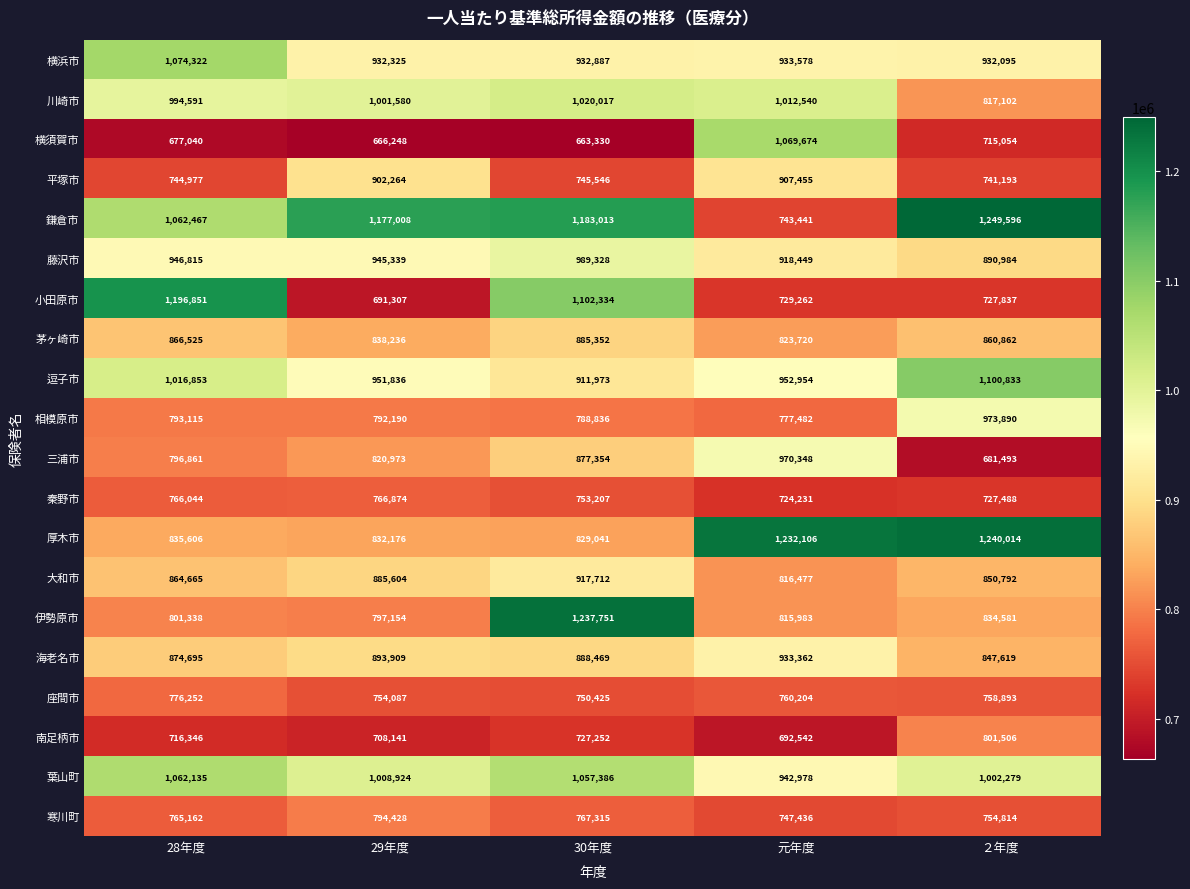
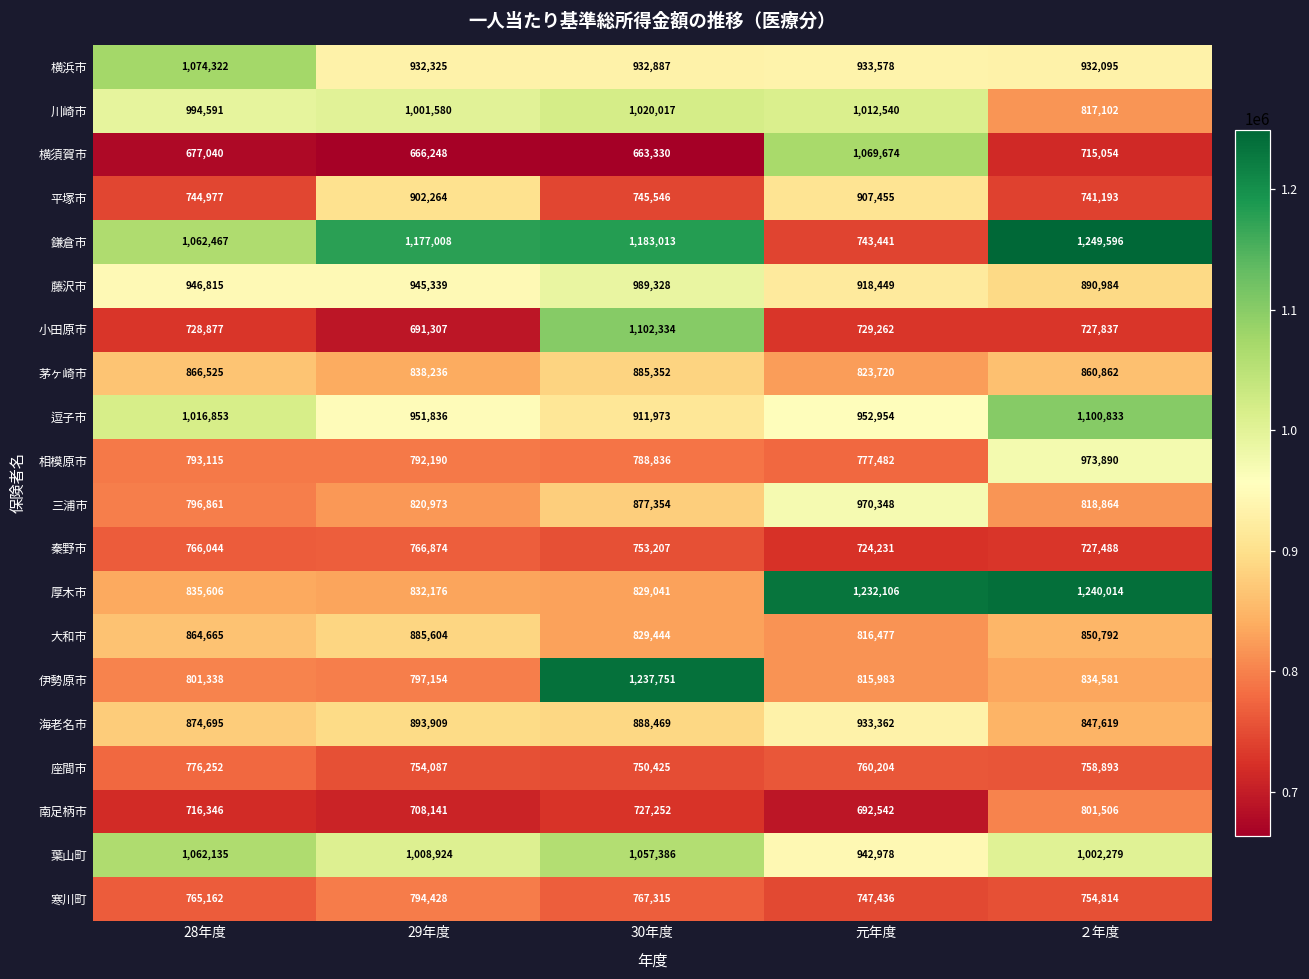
  {
    "横浜市": {
      "28年度": "1,074,322",
      "29年度": "932,325",
      "30年度": "932,887",
      "元年度": "933,578",
      "２年度": "932,095"
    },
    "川崎市": {
      "28年度": "994,591",
      "29年度": "1,001,580",
      "30年度": "1,020,017",
      "元年度": "1,012,540",
      "２年度": "817,102"
    },
    "横須賀市": {
      "28年度": "677,040",
      "29年度": "666,248",
      "30年度": "663,330",
      "元年度": "1,069,674",
      "２年度": "715,054"
    },
    "平塚市": {
      "28年度": "744,977",
      "29年度": "902,264",
      "30年度": "745,546",
      "元年度": "907,455",
      "２年度": "741,193"
    },
    "鎌倉市": {
      "28年度": "1,062,467",
      "29年度": "1,177,008",
      "30年度": "1,183,013",
      "元年度": "743,441",
      "２年度": "1,249,596"
    },
    "藤沢市": {
      "28年度": "946,815",
      "29年度": "945,339",
      "30年度": "989,328",
      "元年度": "918,449",
      "２年度": "890,984"
    },
    "小田原市": {
-     "28年度": "1,196,851",
+     "28年度": "728,877",
      "29年度": "691,307",
      "30年度": "1,102,334",
      "元年度": "729,262",
      "２年度": "727,837"
    },
    "茅ヶ崎市": {
      "28年度": "866,525",
      "29年度": "838,236",
      "30年度": "885,352",
      "元年度": "823,720",
      "２年度": "860,862"
    },
    "逗子市": {
      "28年度": "1,016,853",
      "29年度": "951,836",
      "30年度": "911,973",
      "元年度": "952,954",
      "２年度": "1,100,833"
    },
    "相模原市": {
      "28年度": "793,115",
      "29年度": "792,190",
      "30年度": "788,836",
      "元年度": "777,482",
      "２年度": "973,890"
    },
    "三浦市": {
      "28年度": "796,861",
      "29年度": "820,973",
      "30年度": "877,354",
      "元年度": "970,348",
-     "２年度": "681,493"
+     "２年度": "818,864"
    },
    "秦野市": {
      "28年度": "766,044",
      "29年度": "766,874",
      "30年度": "753,207",
      "元年度": "724,231",
      "２年度": "727,488"
    },
    "厚木市": {
      "28年度": "835,606",
      "29年度": "832,176",
      "30年度": "829,041",
      "元年度": "1,232,106",
      "２年度": "1,240,014"
    },
    "大和市": {
      "28年度": "864,665",
      "29年度": "885,604",
-     "30年度": "917,712",
+     "30年度": "829,444",
      "元年度": "816,477",
      "２年度": "850,792"
    },
    "伊勢原市": {
      "28年度": "801,338",
      "29年度": "797,154",
      "30年度": "1,237,751",
      "元年度": "815,983",
      "２年度": "834,581"
    },
    "海老名市": {
      "28年度": "874,695",
      "29年度": "893,909",
      "30年度": "888,469",
      "元年度": "933,362",
      "２年度": "847,619"
    },
    "座間市": {
      "28年度": "776,252",
      "29年度": "754,087",
      "30年度": "750,425",
      "元年度": "760,204",
      "２年度": "758,893"
    },
    "南足柄市": {
      "28年度": "716,346",
      "29年度": "708,141",
      "30年度": "727,252",
      "元年度": "692,542",
      "２年度": "801,506"
    },
    "葉山町": {
      "28年度": "1,062,135",
      "29年度": "1,008,924",
      "30年度": "1,057,386",
      "元年度": "942,978",
      "２年度": "1,002,279"
    },
    "寒川町": {
      "28年度": "765,162",
      "29年度": "794,428",
      "30年度": "767,315",
      "元年度": "747,436",
      "２年度": "754,814"
    }
  }
